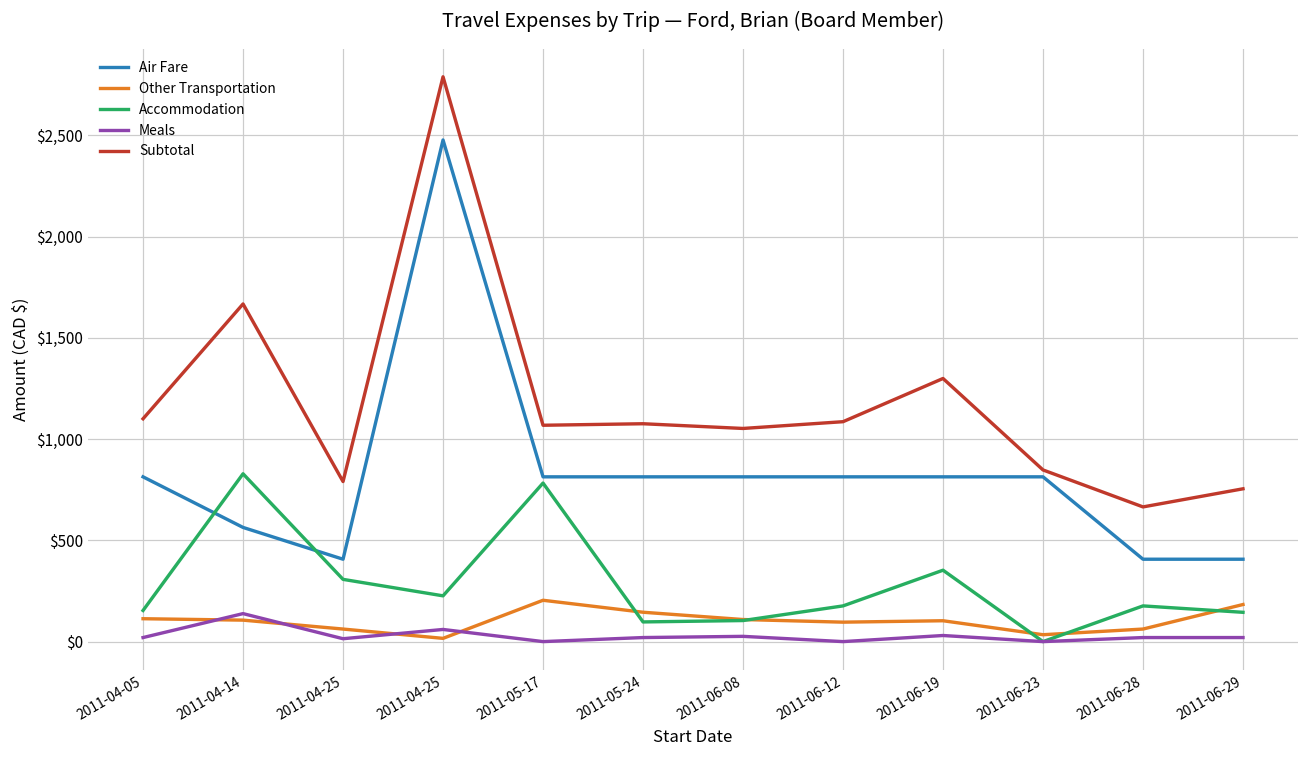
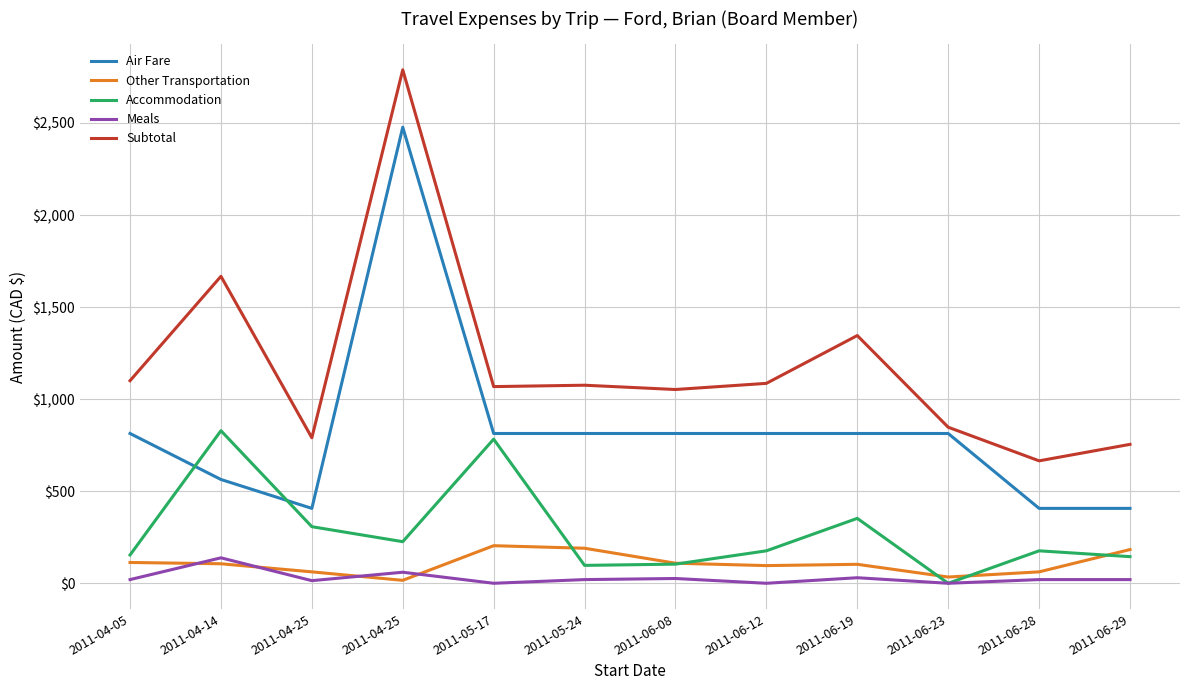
  {
    "Air Fare": {
      "2011-04-05": "$810",
      "2011-04-14": "$560",
      "2011-05-17": "$810",
      "2011-05-24": "$810",
      "2011-06-08": "$810",
      "2011-06-12": "$810",
      "2011-06-19": "$810",
      "2011-06-23": "$810",
      "2011-06-28": "$410",
      "2011-06-29": "$410"
    },
    "Other Transportation": {
      "2011-04-05": "$110",
      "2011-04-14": "$110",
      "2011-05-17": "$200",
-     "2011-05-24": "$150",
+     "2011-05-24": "$190",
      "2011-06-12": "$100",
      "2011-06-19": "$100",
      "2011-06-23": "$30",
      "2011-06-28": "$60",
      "2011-06-29": "$180"
    },
    "Accommodation": {
      "2011-04-05": "$150",
      "2011-04-14": "$830",
      "2011-05-17": "$780",
      "2011-05-24": "$100",
      "2011-06-12": "$180",
      "2011-06-19": "$350",
      "2011-06-28": "$180",
      "2011-06-29": "$140"
    },
    "Meals": {
      "2011-04-05": "$20",
      "2011-04-14": "$140",
      "2011-05-17": "$0",
      "2011-05-24": "$20",
      "2011-06-08": "$30",
      "2011-06-12": "$0",
      "2011-06-19": "$30",
      "2011-06-28": "$20",
      "2011-06-29": "$20"
    },
    "Subtotal": {
      "2011-04-05": "$1,100",
      "2011-04-14": "$1,670",
      "2011-05-17": "$1,070",
      "2011-05-24": "$1,080",
      "2011-06-08": "$1,050",
      "2011-06-12": "$1,090",
-     "2011-06-19": "$1,300",
+     "2011-06-19": "$1,350",
      "2011-06-23": "$850",
      "2011-06-28": "$670",
      "2011-06-29": "$750"
    }
  }
